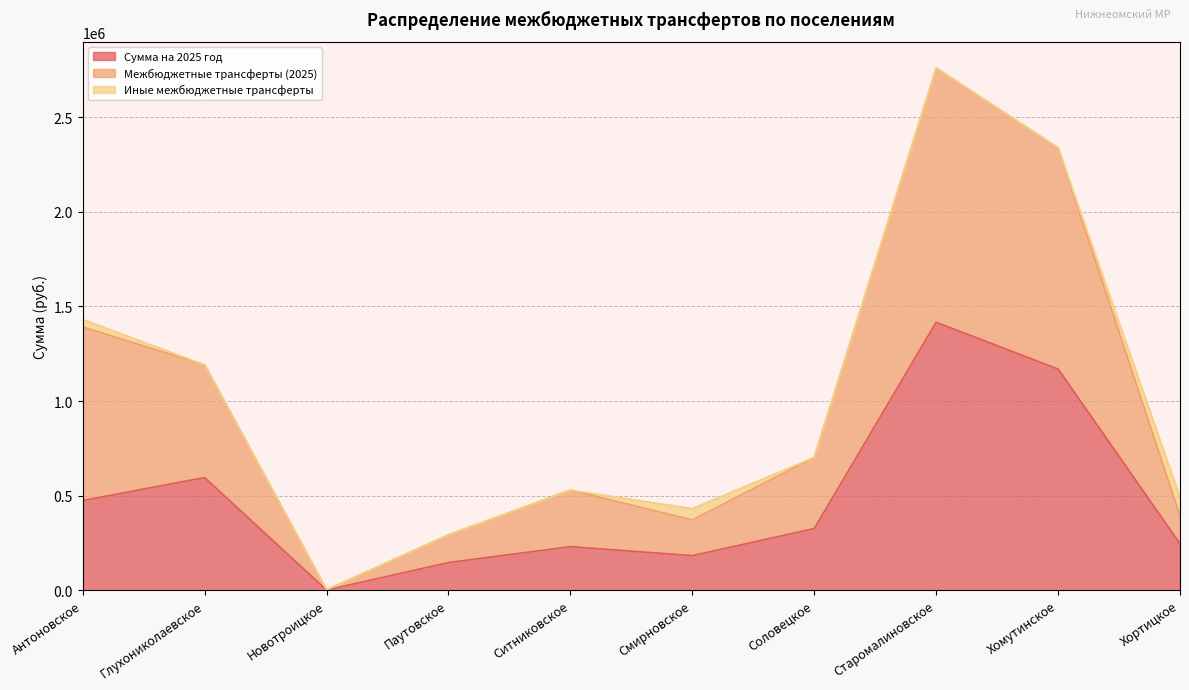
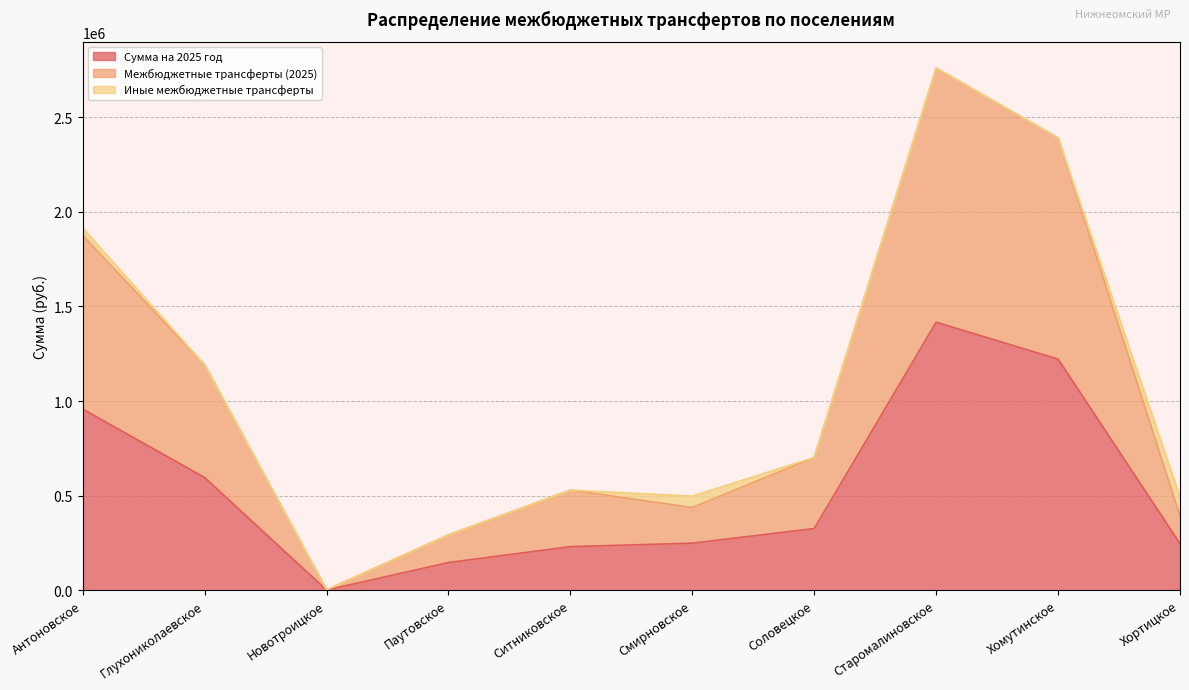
  {
    "Сумма на 2025 год": {
-     "Антоновское": 470000,
+     "Антоновское": 960000,
      "Глухониколаевское": 600000,
      "Паутовское": 150000,
      "Ситниковское": 230000,
-     "Смирновское": 180000,
+     "Смирновское": 250000,
      "Соловецкое": 330000,
      "Старомалиновское": 1420000,
-     "Хомутинское": 1170000,
+     "Хомутинское": 1220000,
      "Хортицкое": 250000
    }
  }
